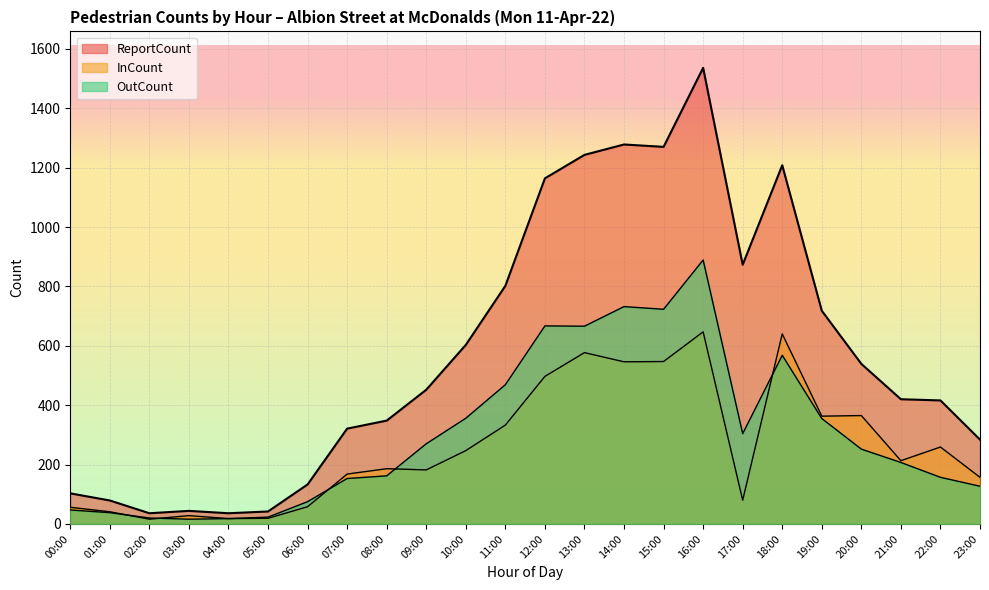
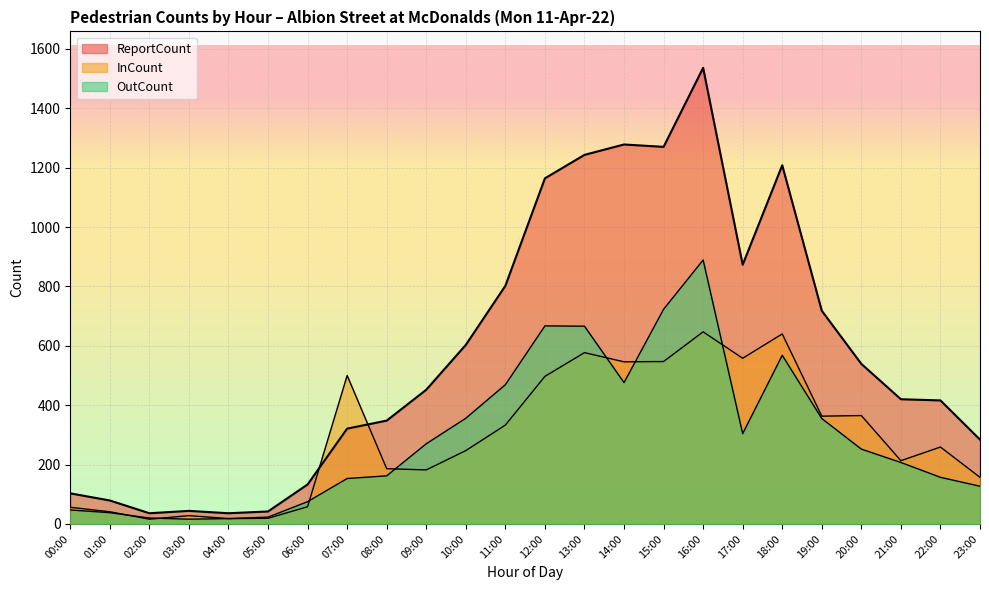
  {
    "ReportCount": {
      "00:00": 100,
      "01:00": 80,
      "02:00": 40,
      "03:00": 40,
      "04:00": 40,
      "05:00": 40,
      "06:00": 130,
      "07:00": 320,
      "08:00": 350,
      "09:00": 450,
      "10:00": 600,
      "11:00": 800,
      "12:00": 1160,
      "13:00": 1240,
      "14:00": 1280,
      "15:00": 1270,
      "16:00": 1540,
      "17:00": 870,
      "18:00": 1210,
      "19:00": 720,
      "20:00": 540,
      "21:00": 420,
      "22:00": 420,
      "23:00": 280
    },
    "InCount": {
      "00:00": 60,
      "03:00": 30,
      "06:00": 60,
-     "07:00": 170,
+     "07:00": 500,
      "08:00": 190,
      "09:00": 180,
      "10:00": 250,
      "11:00": 330,
      "12:00": 500,
      "13:00": 580,
      "14:00": 550,
      "15:00": 550,
      "16:00": 650,
-     "17:00": 80,
+     "17:00": 560,
      "18:00": 640,
      "20:00": 370,
      "22:00": 260,
      "23:00": 160
    },
    "OutCount": {
      "00:00": 50,
      "03:00": 20,
      "06:00": 80,
      "07:00": 150,
      "08:00": 160,
      "09:00": 270,
      "10:00": 360,
      "11:00": 470,
      "12:00": 670,
      "13:00": 670,
-     "14:00": 730,
+     "14:00": 480,
      "15:00": 720,
      "16:00": 890,
      "17:00": 300,
      "18:00": 570,
      "20:00": 250,
      "22:00": 160,
      "23:00": 130
    }
  }
